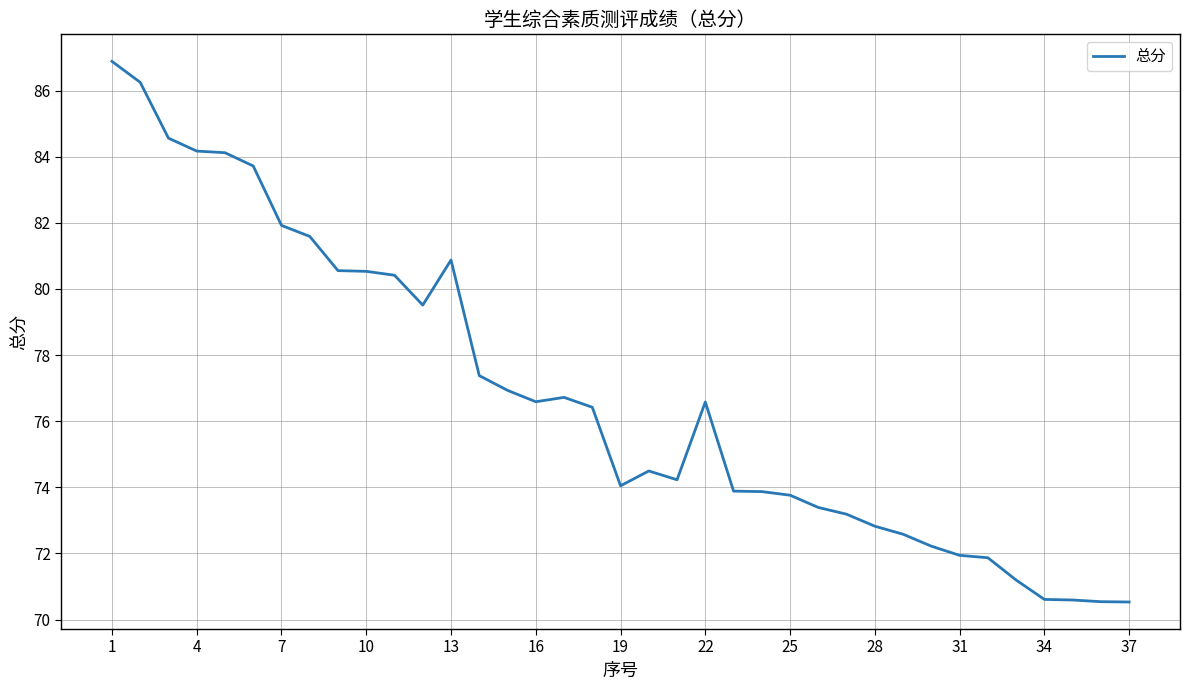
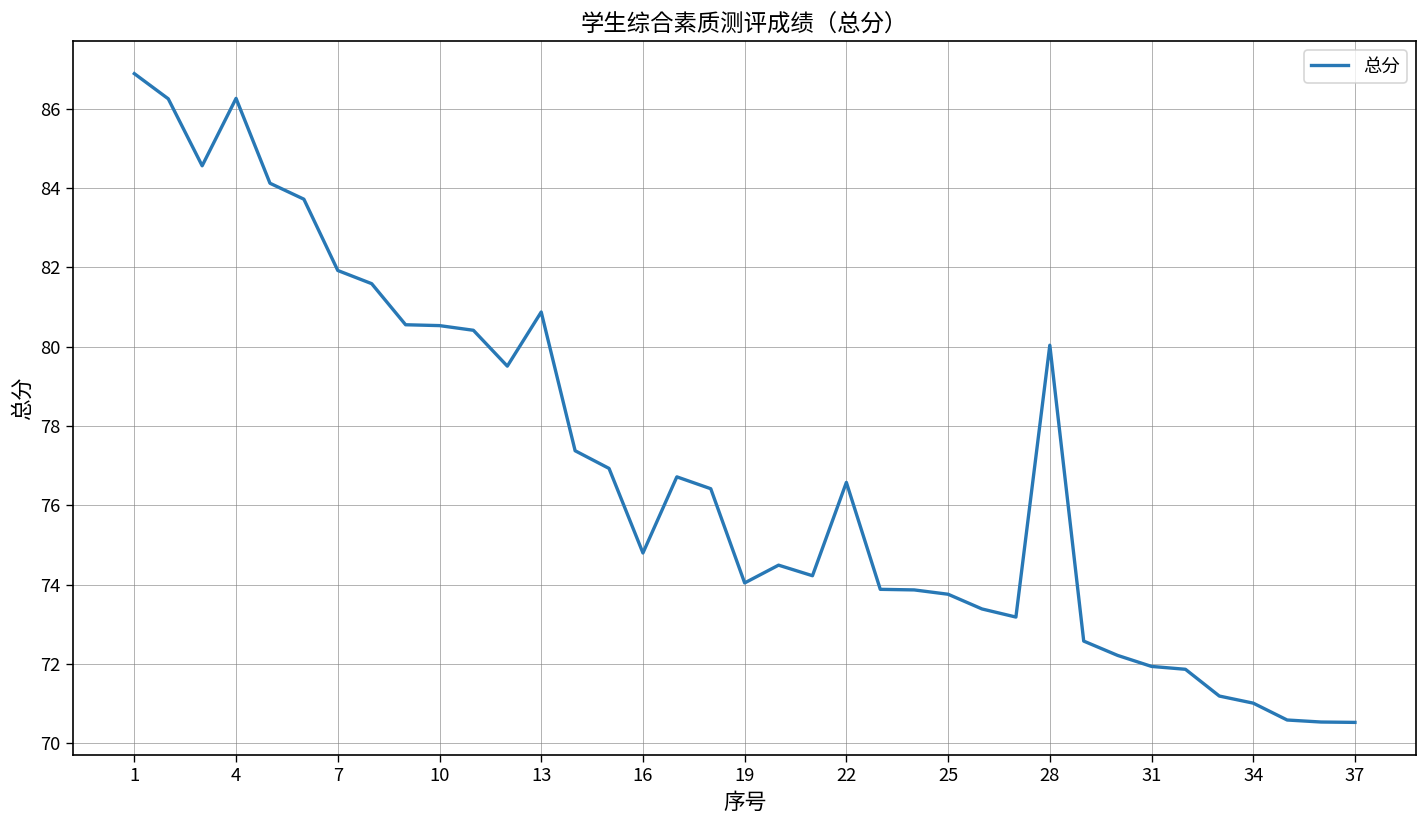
  {
    "1": 86.9,
-   "4": 84.2,
+   "4": 86.3,
    "7": 81.9,
    "10": 80.5,
    "13": 80.9,
-   "16": 76.6,
+   "16": 74.8,
    "19": 74.0,
    "22": 76.6,
    "25": 73.8,
-   "28": 72.8,
+   "28": 80.0,
    "31": 71.9,
-   "34": 70.6,
+   "34": 71.0,
    "37": 70.5
  }
